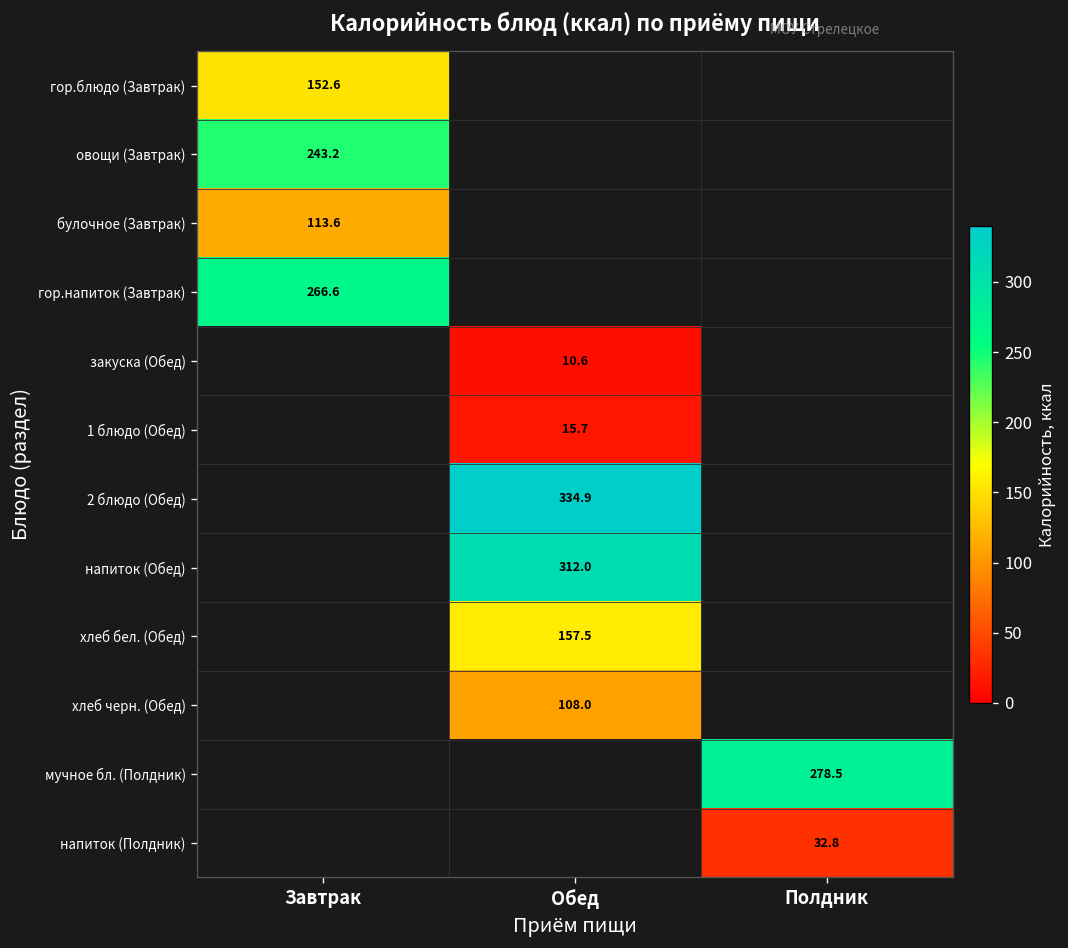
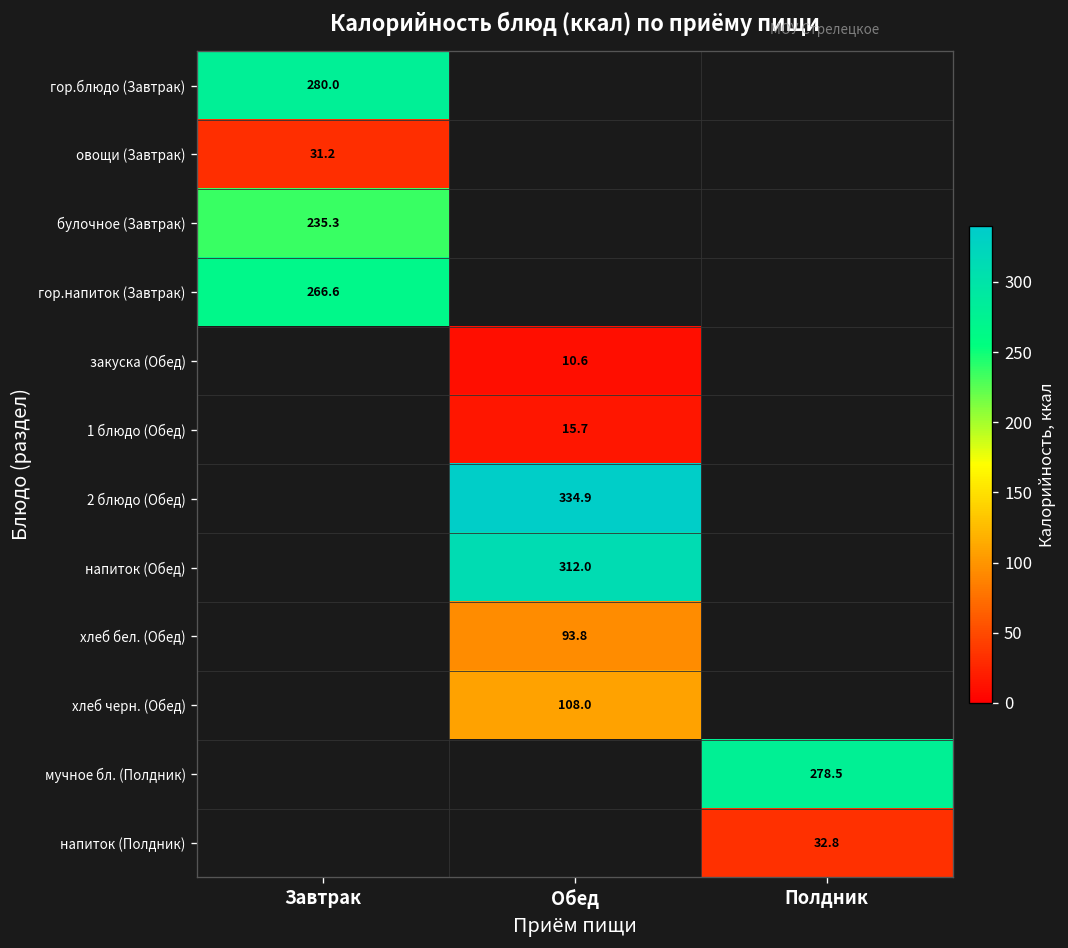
  {
    "гор.блюдо (Завтрак)": {
-     "Завтрак": 152.6
+     "Завтрак": 280.0
    },
    "овощи (Завтрак)": {
-     "Завтрак": 243.2
+     "Завтрак": 31.2
    },
    "булочное (Завтрак)": {
-     "Завтрак": 113.6
+     "Завтрак": 235.3
    },
    "гор.напиток (Завтрак)": {
      "Завтрак": 266.6
    },
    "закуска (Обед)": {
      "Обед": 10.6
    },
    "1 блюдо (Обед)": {
      "Обед": 15.7
    },
    "2 блюдо (Обед)": {
      "Обед": 334.9
    },
    "напиток (Обед)": {
      "Обед": 312.0
    },
    "хлеб бел. (Обед)": {
-     "Обед": 157.5
+     "Обед": 93.8
    },
    "хлеб черн. (Обед)": {
      "Обед": 108.0
    },
    "мучное бл. (Полдник)": {
      "Полдник": 278.5
    },
    "напиток (Полдник)": {
      "Полдник": 32.8
    }
  }
